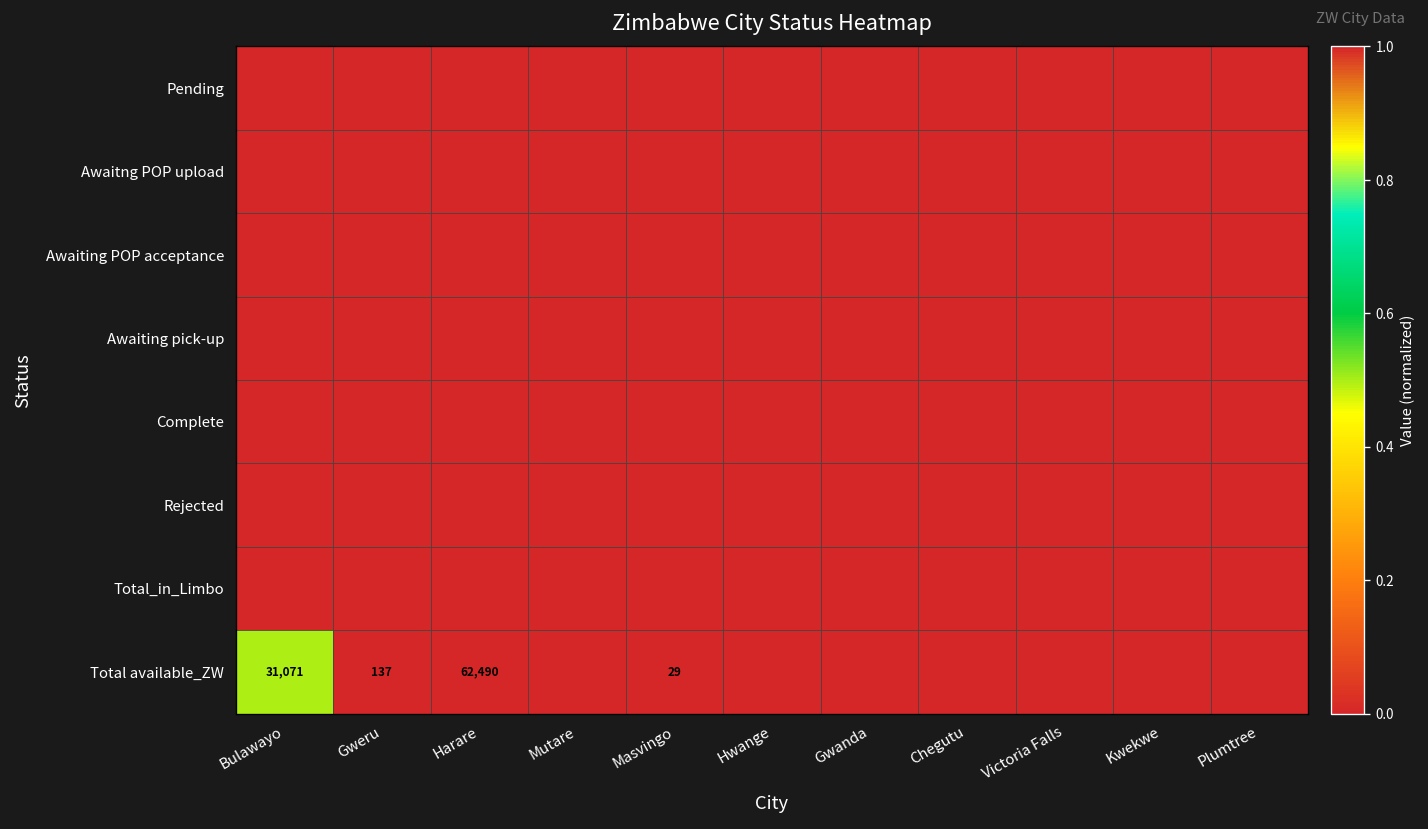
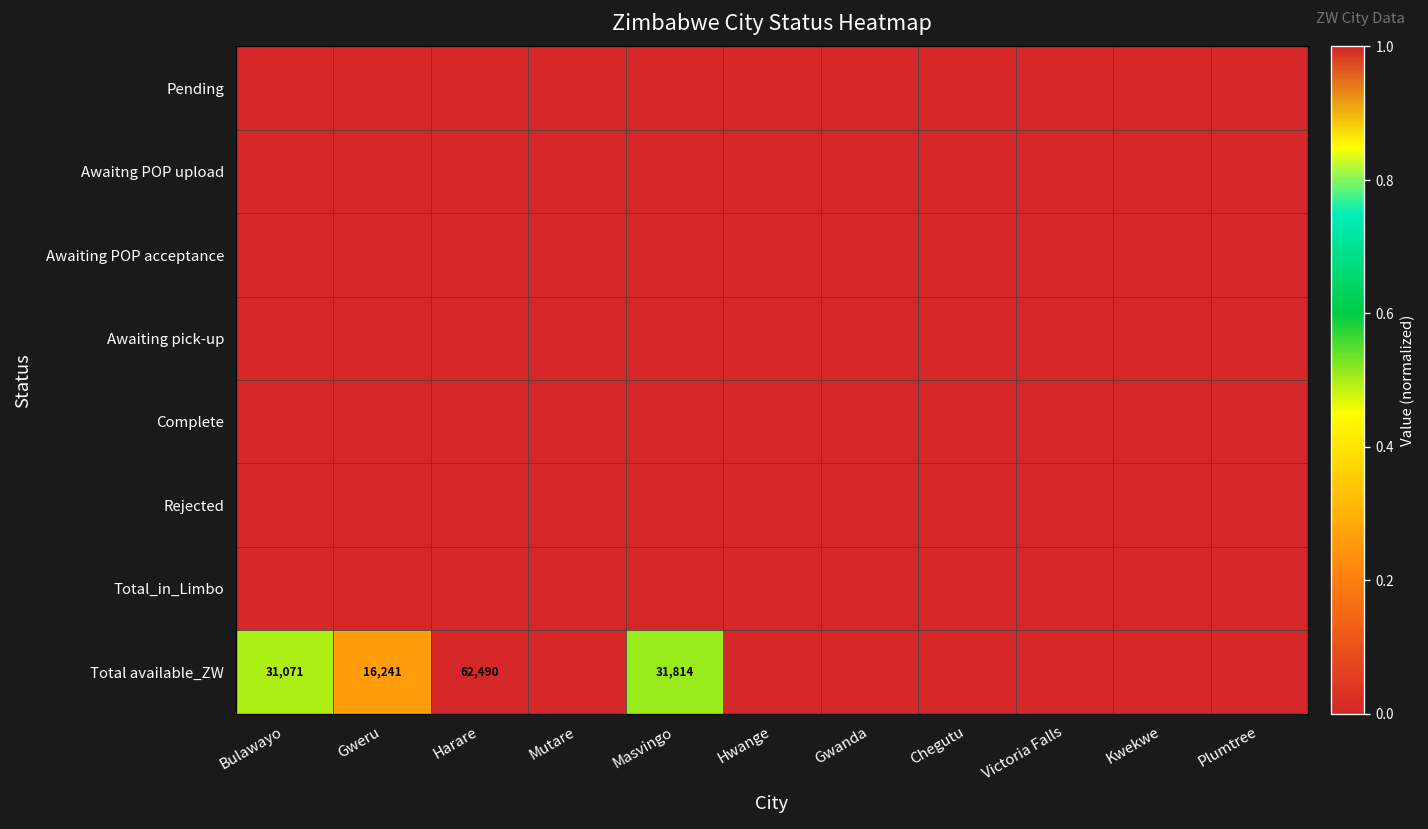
  {
    "Total available_ZW": {
      "Bulawayo": "31,071",
-     "Gweru": "137",
+     "Gweru": "16,241",
      "Harare": "62,490",
-     "Masvingo": "29"
+     "Masvingo": "31,814"
    }
  }
